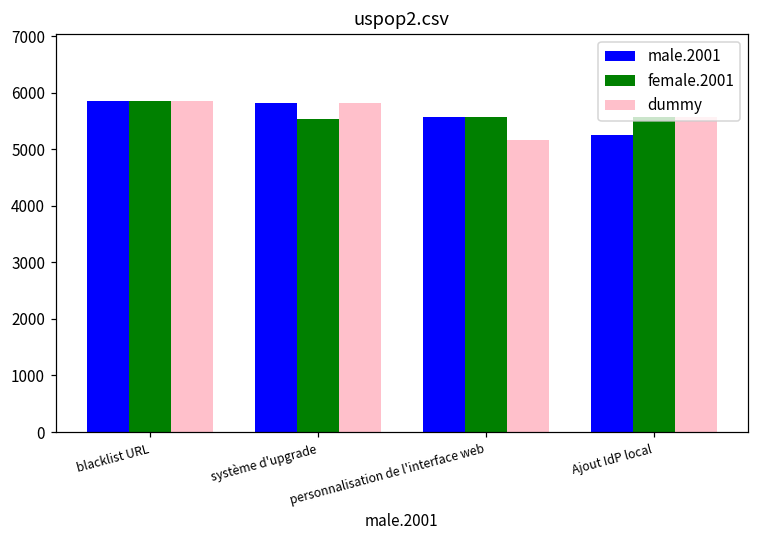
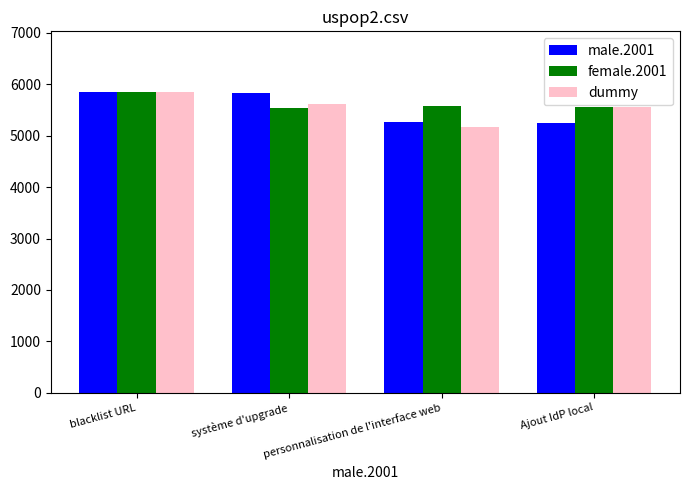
  {
    "male.2001": {
      "blacklist URL": 5900,
      "système d'upgrade": 5800,
-     "personnalisation de l'interface web": 5600,
+     "personnalisation de l'interface web": 5300,
      "Ajout IdP local": 5300
    },
    "female.2001": {
      "blacklist URL": 5900,
      "système d'upgrade": 5500,
      "personnalisation de l'interface web": 5600,
      "Ajout IdP local": 5600
    },
    "dummy": {
      "blacklist URL": 5900,
-     "système d'upgrade": 5800,
+     "système d'upgrade": 5600,
      "personnalisation de l'interface web": 5200,
      "Ajout IdP local": 5600
    }
  }
